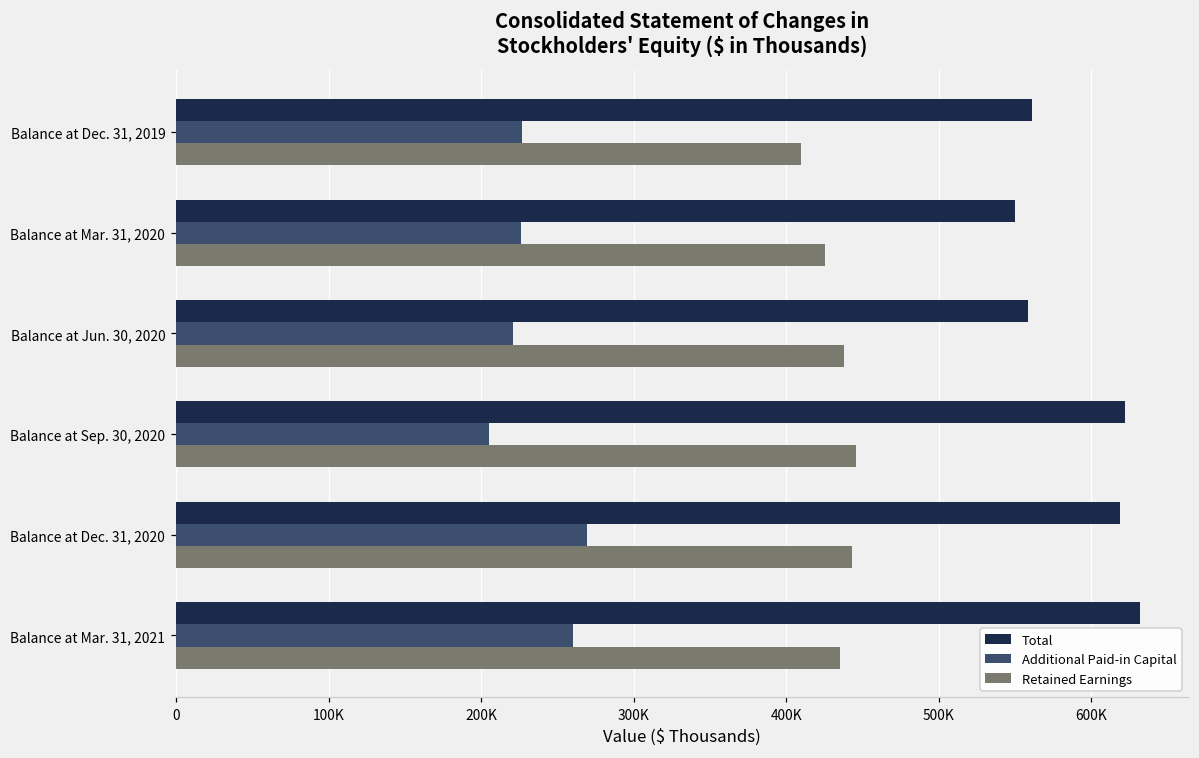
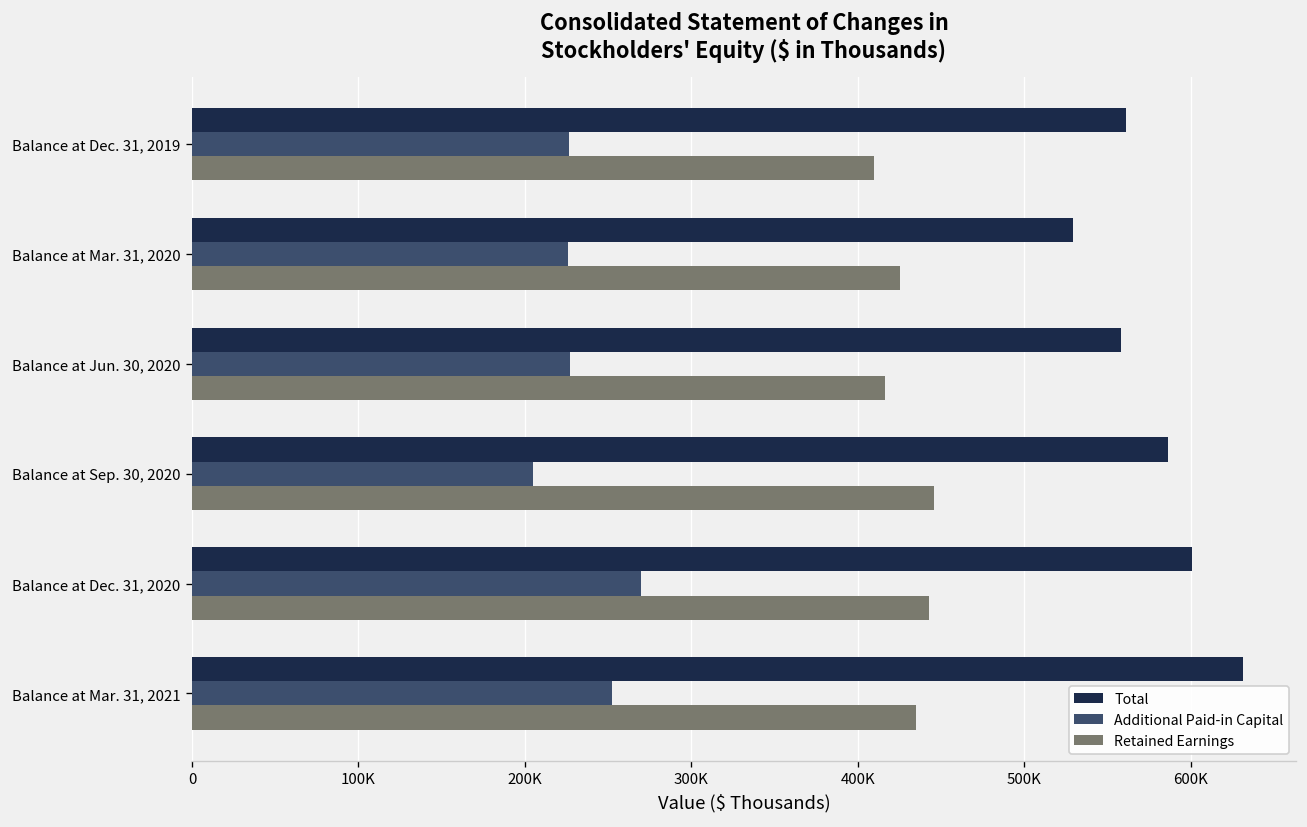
  {
    "Total": {
      "Balance at Dec. 31, 2019": 561000,
-     "Balance at Mar. 31, 2020": 550000,
+     "Balance at Mar. 31, 2020": 529000,
      "Balance at Jun. 30, 2020": 558000,
-     "Balance at Sep. 30, 2020": 622000,
-     "Balance at Dec. 31, 2020": 619000,
+     "Balance at Sep. 30, 2020": 586000,
+     "Balance at Dec. 31, 2020": 601000,
      "Balance at Mar. 31, 2021": 632000
    },
    "Additional Paid-in Capital": {
      "Balance at Dec. 31, 2019": 227000,
      "Balance at Mar. 31, 2020": 226000,
-     "Balance at Jun. 30, 2020": 221000,
+     "Balance at Jun. 30, 2020": 227000,
      "Balance at Sep. 30, 2020": 205000,
      "Balance at Dec. 31, 2020": 270000,
-     "Balance at Mar. 31, 2021": 260000
+     "Balance at Mar. 31, 2021": 252000
    },
    "Retained Earnings": {
      "Balance at Dec. 31, 2019": 410000,
      "Balance at Mar. 31, 2020": 425000,
-     "Balance at Jun. 30, 2020": 438000,
+     "Balance at Jun. 30, 2020": 417000,
      "Balance at Sep. 30, 2020": 446000,
      "Balance at Dec. 31, 2020": 443000,
      "Balance at Mar. 31, 2021": 435000
    }
  }
